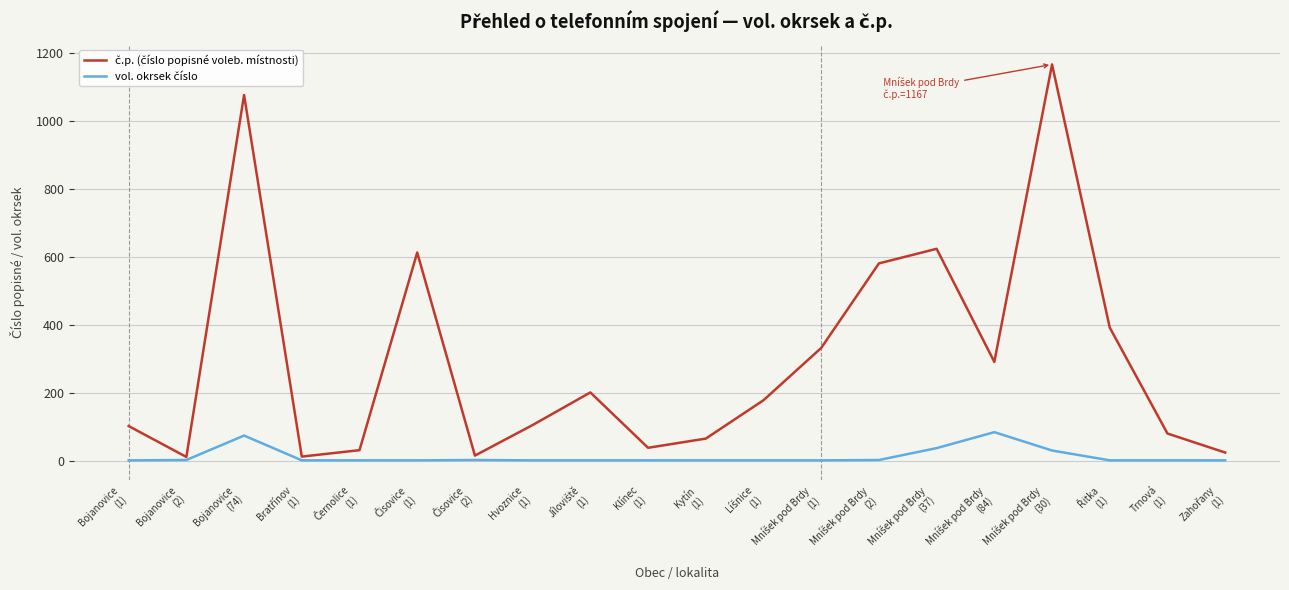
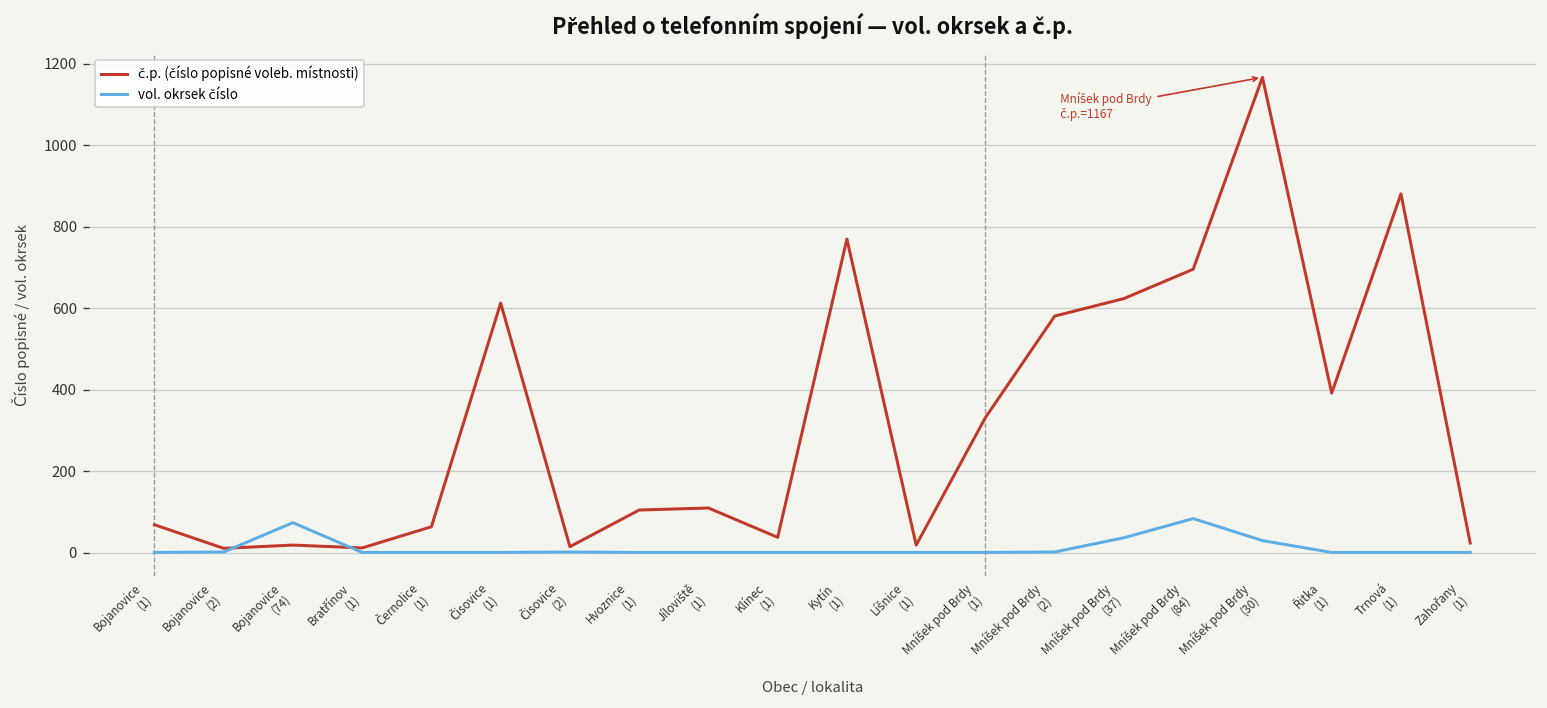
  {
    "č.p. (číslo popisné voleb. místnosti)": {
-     "Bojanovice (1)": 100,
+     "Bojanovice (1)": 70,
      "Bojanovice (2)": 10,
-     "Bojanovice (74)": 1080,
+     "Bojanovice (74)": 20,
      "Bratřínov (1)": 10,
-     "Černolice (1)": 30,
+     "Černolice (1)": 60,
      "Čisovice (1)": 610,
      "Čisovice (2)": 20,
      "Hvoznice (1)": 110,
-     "Jíloviště (1)": 200,
+     "Jíloviště (1)": 110,
      "Klínec (1)": 40,
-     "Kytín (1)": 70,
-     "Líšnice (1)": 180,
+     "Kytín (1)": 770,
+     "Líšnice (1)": 20,
      "Mníšek pod Brdy (1)": 330,
      "Mníšek pod Brdy (2)": 580,
      "Mníšek pod Brdy (37)": 620,
-     "Mníšek pod Brdy (84)": 290,
+     "Mníšek pod Brdy (84)": 700,
      "Řitka (1)": 390,
-     "Trnová (1)": 80,
+     "Trnová (1)": 880,
      "Zahořany (1)": 20
    },
    "vol. okrsek číslo": {
      "Bojanovice (1)": 0,
      "Bojanovice (2)": 0,
      "Bojanovice (74)": 70,
      "Bratřínov (1)": 0,
      "Černolice (1)": 0,
      "Čisovice (1)": 0,
      "Čisovice (2)": 0,
      "Hvoznice (1)": 0,
      "Jíloviště (1)": 0,
      "Klínec (1)": 0,
      "Kytín (1)": 0,
      "Líšnice (1)": 0,
      "Mníšek pod Brdy (1)": 0,
      "Mníšek pod Brdy (2)": 0,
      "Mníšek pod Brdy (37)": 40,
      "Mníšek pod Brdy (84)": 80,
      "Mníšek pod Brdy (30)": 30,
      "Řitka (1)": 0,
      "Trnová (1)": 0,
      "Zahořany (1)": 0
    }
  }
